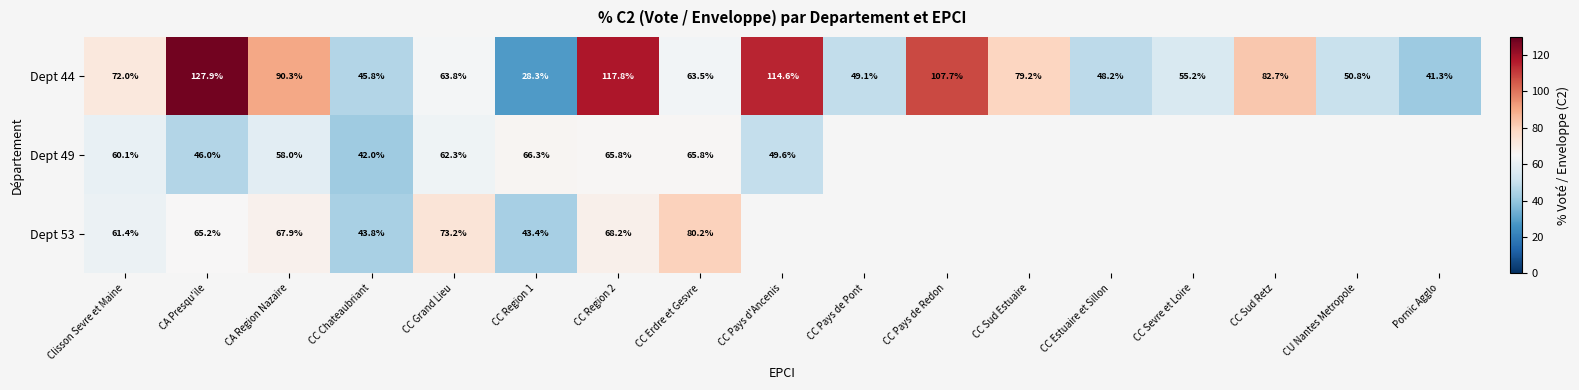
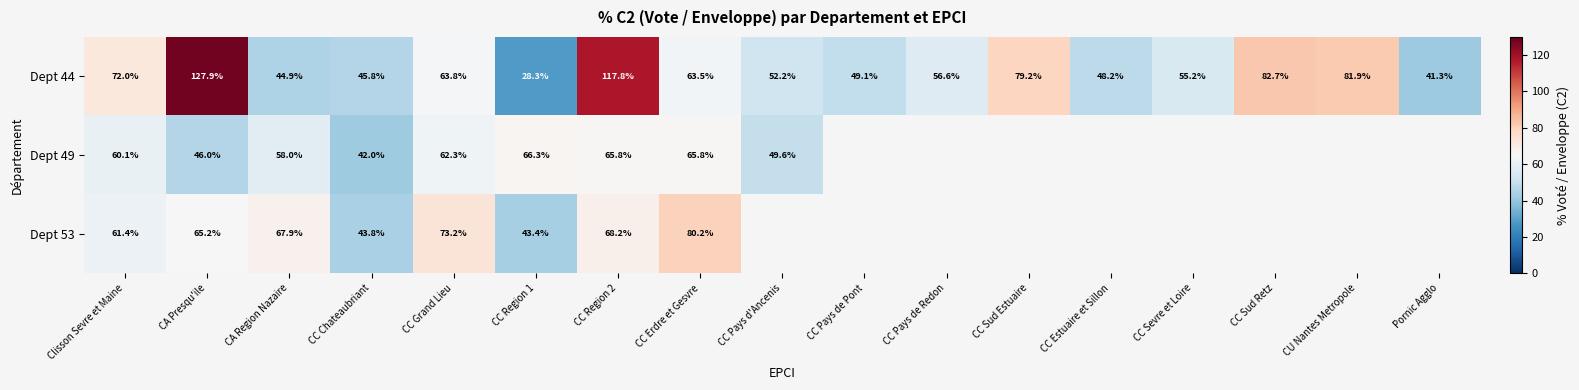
  {
    "Dept 44": {
      "Clisson Sevre et Maine": "72.0%",
      "CA Presqu'ile": "127.9%",
-     "CA Region Nazaire": "90.3%",
+     "CA Region Nazaire": "44.9%",
      "CC Chateaubriant": "45.8%",
      "CC Grand Lieu": "63.8%",
      "CC Region 1": "28.3%",
      "CC Region 2": "117.8%",
      "CC Erdre et Gesvre": "63.5%",
-     "CC Pays d'Ancenis": "114.6%",
+     "CC Pays d'Ancenis": "52.2%",
      "CC Pays de Pont": "49.1%",
-     "CC Pays de Redon": "107.7%",
+     "CC Pays de Redon": "56.6%",
      "CC Sud Estuaire": "79.2%",
      "CC Estuaire et Sillon": "48.2%",
      "CC Sevre et Loire": "55.2%",
      "CC Sud Retz": "82.7%",
-     "CU Nantes Metropole": "50.8%",
+     "CU Nantes Metropole": "81.9%",
      "Pornic Agglo": "41.3%"
    },
    "Dept 49": {
      "Clisson Sevre et Maine": "60.1%",
      "CA Presqu'ile": "46.0%",
      "CA Region Nazaire": "58.0%",
      "CC Chateaubriant": "42.0%",
      "CC Grand Lieu": "62.3%",
      "CC Region 1": "66.3%",
      "CC Region 2": "65.8%",
      "CC Erdre et Gesvre": "65.8%",
      "CC Pays d'Ancenis": "49.6%"
    },
    "Dept 53": {
      "Clisson Sevre et Maine": "61.4%",
      "CA Presqu'ile": "65.2%",
      "CA Region Nazaire": "67.9%",
      "CC Chateaubriant": "43.8%",
      "CC Grand Lieu": "73.2%",
      "CC Region 1": "43.4%",
      "CC Region 2": "68.2%",
      "CC Erdre et Gesvre": "80.2%"
    }
  }
